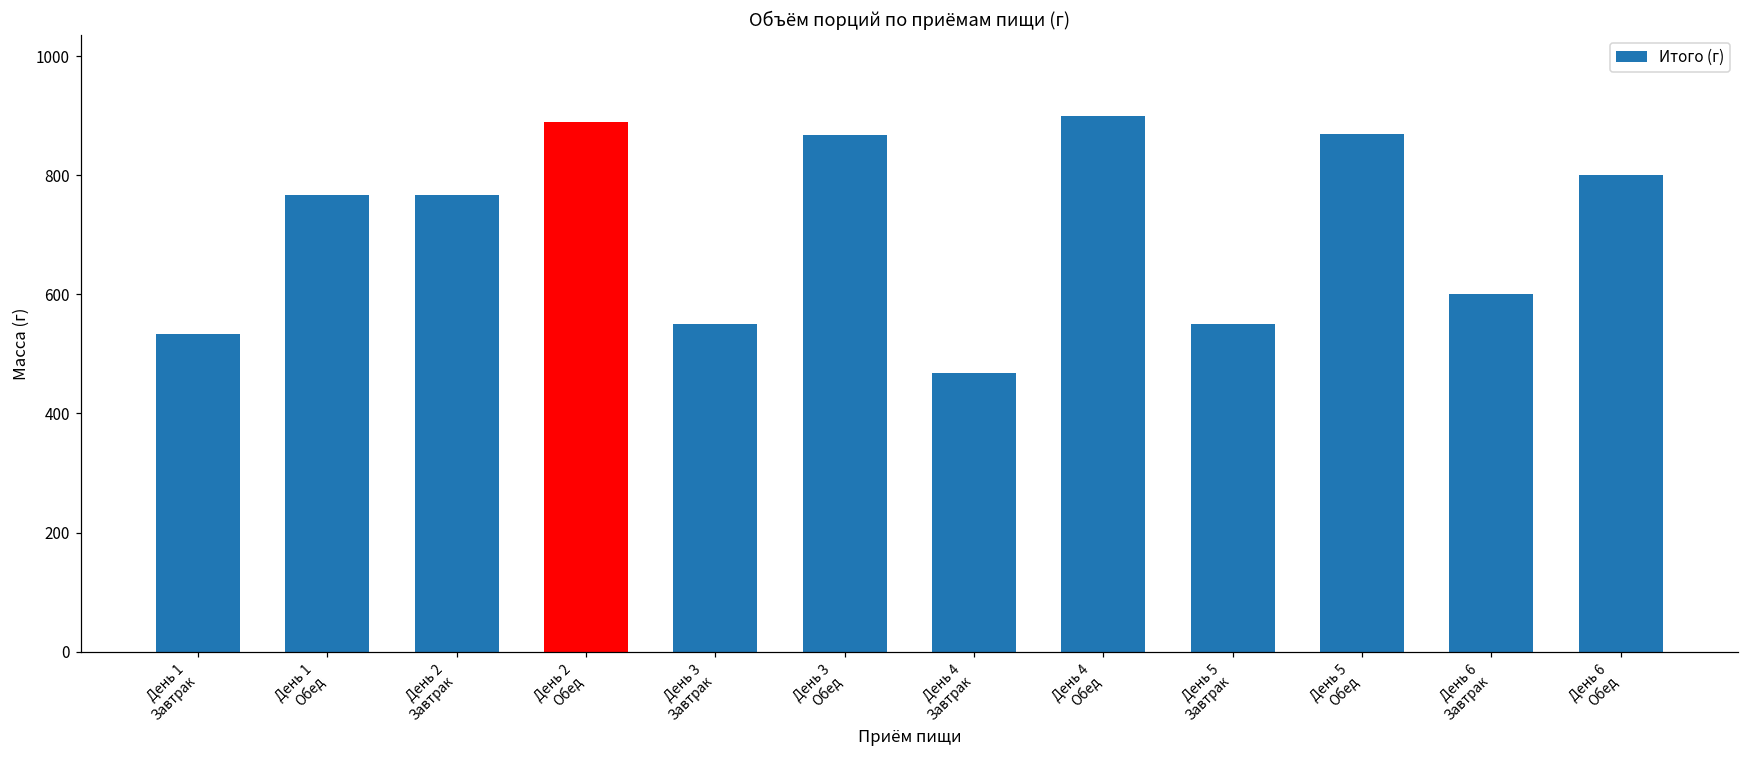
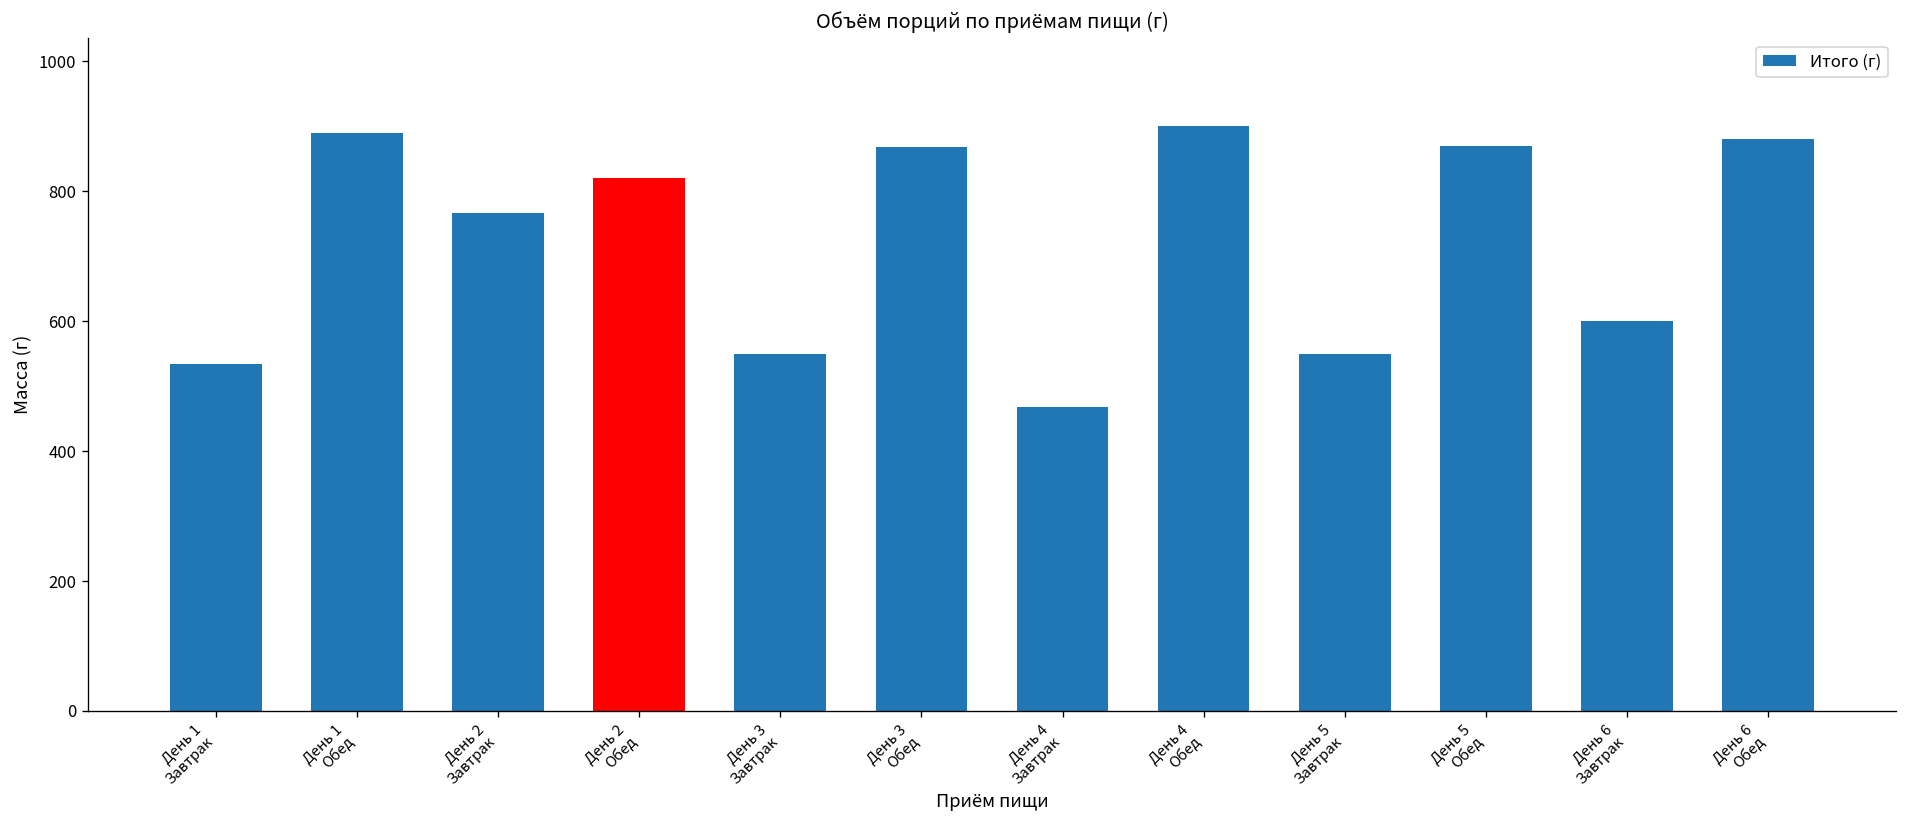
  {
    "День 1 Завтрак": 530,
-   "День 1 Обед": 770,
+   "День 1 Обед": 890,
    "День 2 Завтрак": 770,
-   "День 2 Обед": 890,
+   "День 2 Обед": 820,
    "День 3 Завтрак": 550,
    "День 3 Обед": 870,
    "День 4 Завтрак": 470,
    "День 4 Обед": 900,
    "День 5 Завтрак": 550,
    "День 5 Обед": 870,
    "День 6 Завтрак": 600,
-   "День 6 Обед": 800
+   "День 6 Обед": 880
  }
